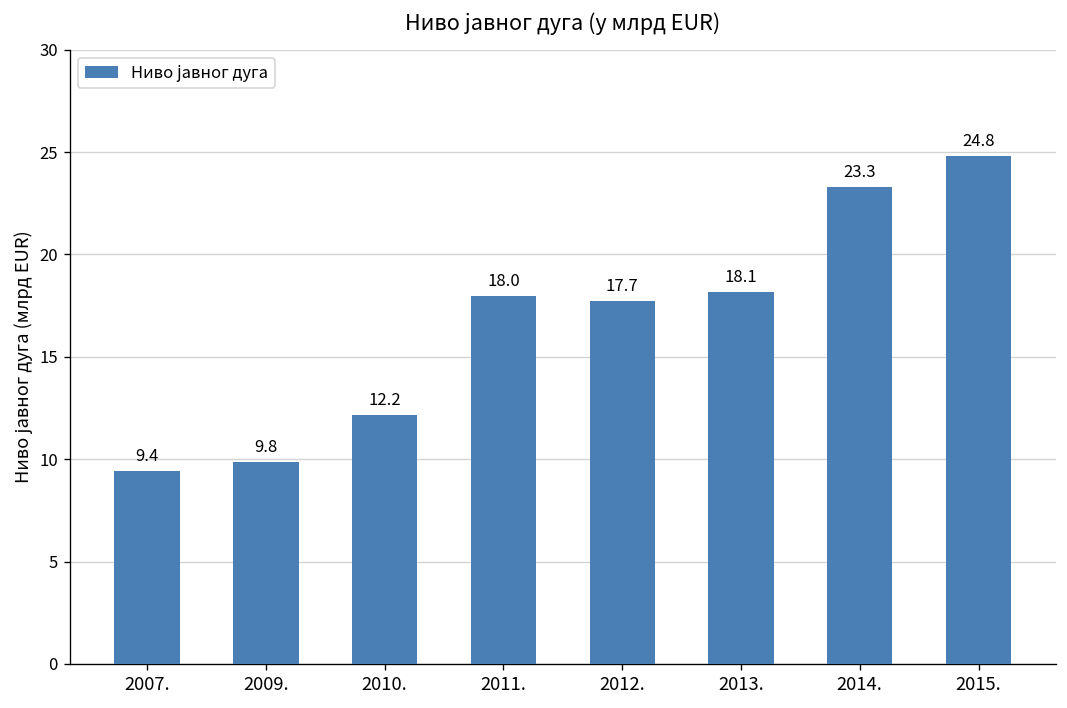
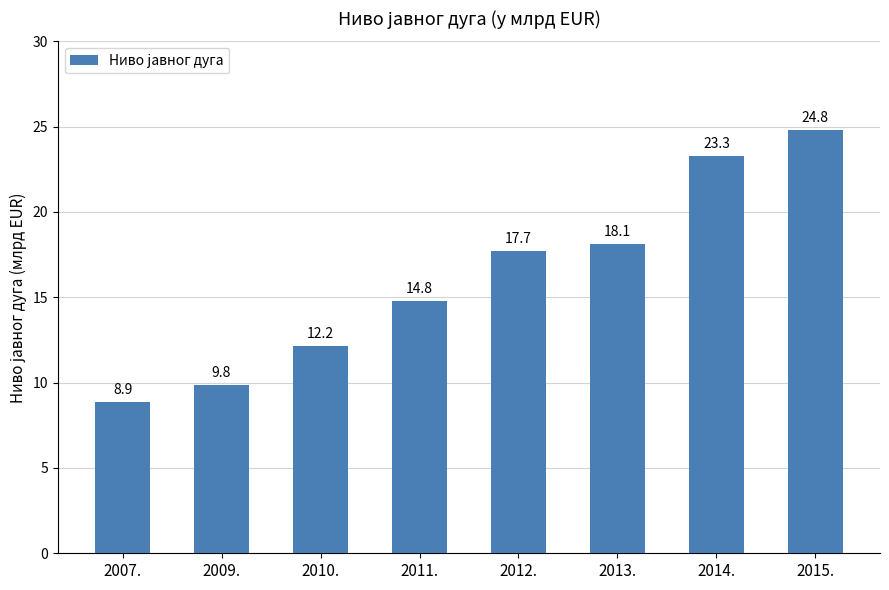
  {
-   "2007.": 9.4,
+   "2007.": 8.9,
    "2009.": 9.8,
    "2010.": 12.2,
-   "2011.": 18.0,
+   "2011.": 14.8,
    "2012.": 17.7,
    "2013.": 18.1,
    "2014.": 23.3,
    "2015.": 24.8
  }
